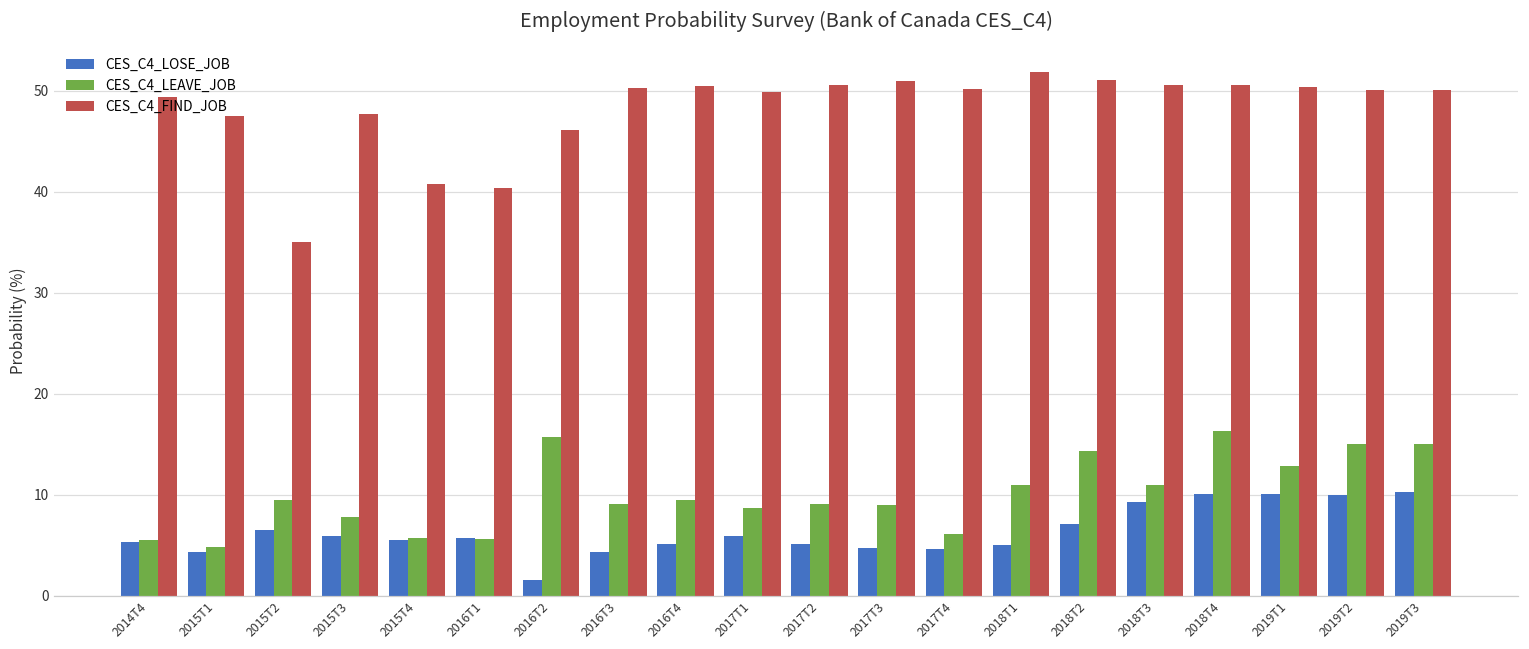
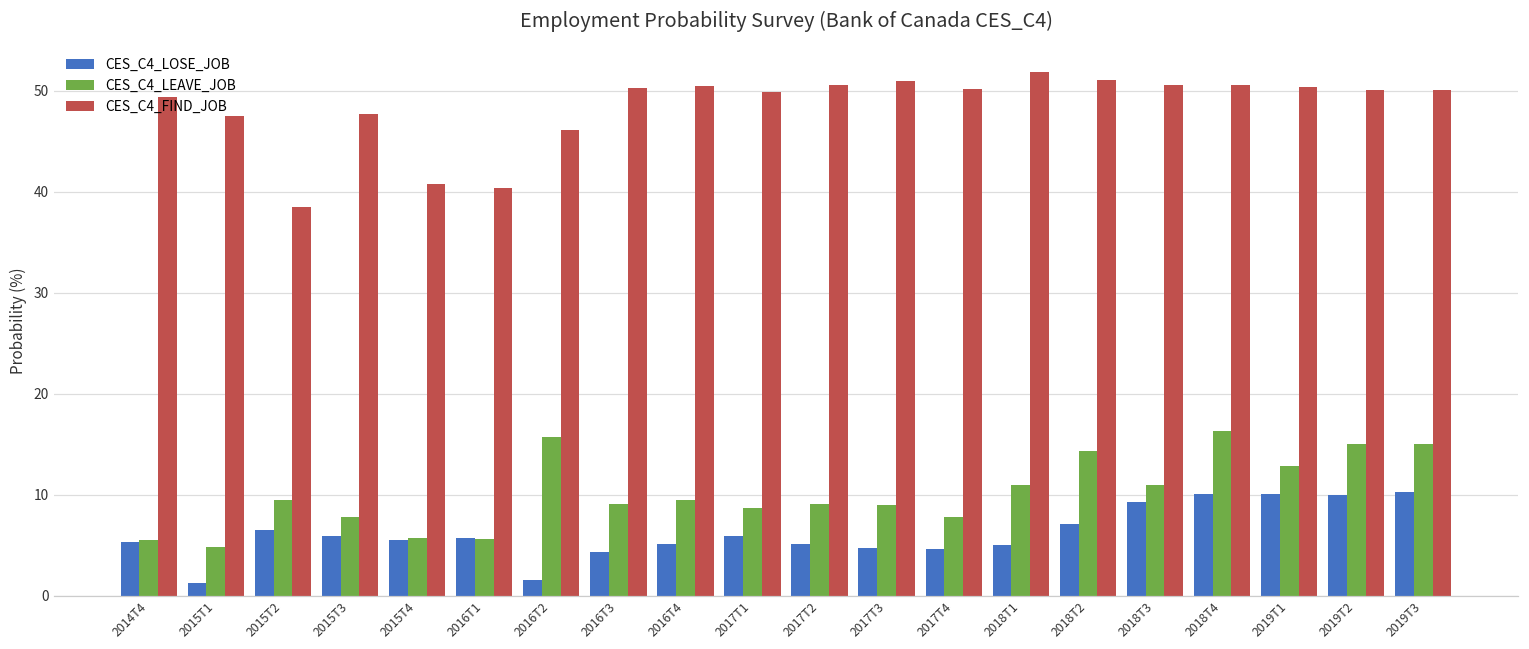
  {
    "CES_C4_LOSE_JOB": {
      "2014T4": 5,
-     "2015T1": 4,
+     "2015T1": 1,
      "2015T2": 6,
      "2015T3": 6,
      "2015T4": 6,
      "2016T1": 6,
      "2016T2": 2,
      "2016T3": 4,
      "2016T4": 5,
      "2017T1": 6,
      "2017T2": 5,
      "2017T3": 5,
      "2017T4": 5,
      "2018T1": 5,
      "2018T2": 7,
      "2018T3": 9,
      "2018T4": 10,
      "2019T1": 10,
      "2019T2": 10,
      "2019T3": 10
    },
    "CES_C4_LEAVE_JOB": {
      "2014T4": 6,
      "2015T1": 5,
      "2015T2": 9,
      "2015T3": 8,
      "2015T4": 6,
      "2016T1": 6,
      "2016T2": 16,
      "2016T3": 9,
      "2016T4": 9,
      "2017T1": 9,
      "2017T2": 9,
      "2017T3": 9,
-     "2017T4": 6,
+     "2017T4": 8,
      "2018T1": 11,
      "2018T2": 14,
      "2018T3": 11,
      "2018T4": 16,
      "2019T1": 13,
      "2019T2": 15,
      "2019T3": 15
    },
    "CES_C4_FIND_JOB": {
      "2014T4": 49,
      "2015T1": 47,
-     "2015T2": 35,
+     "2015T2": 38,
      "2015T3": 48,
      "2015T4": 41,
      "2016T1": 40,
      "2016T2": 46,
      "2016T3": 50,
      "2016T4": 51,
      "2017T1": 50,
      "2017T2": 51,
      "2017T3": 51,
      "2017T4": 50,
      "2018T1": 52,
      "2018T2": 51,
      "2018T3": 51,
      "2018T4": 51,
      "2019T1": 50,
      "2019T2": 50,
      "2019T3": 50
    }
  }
